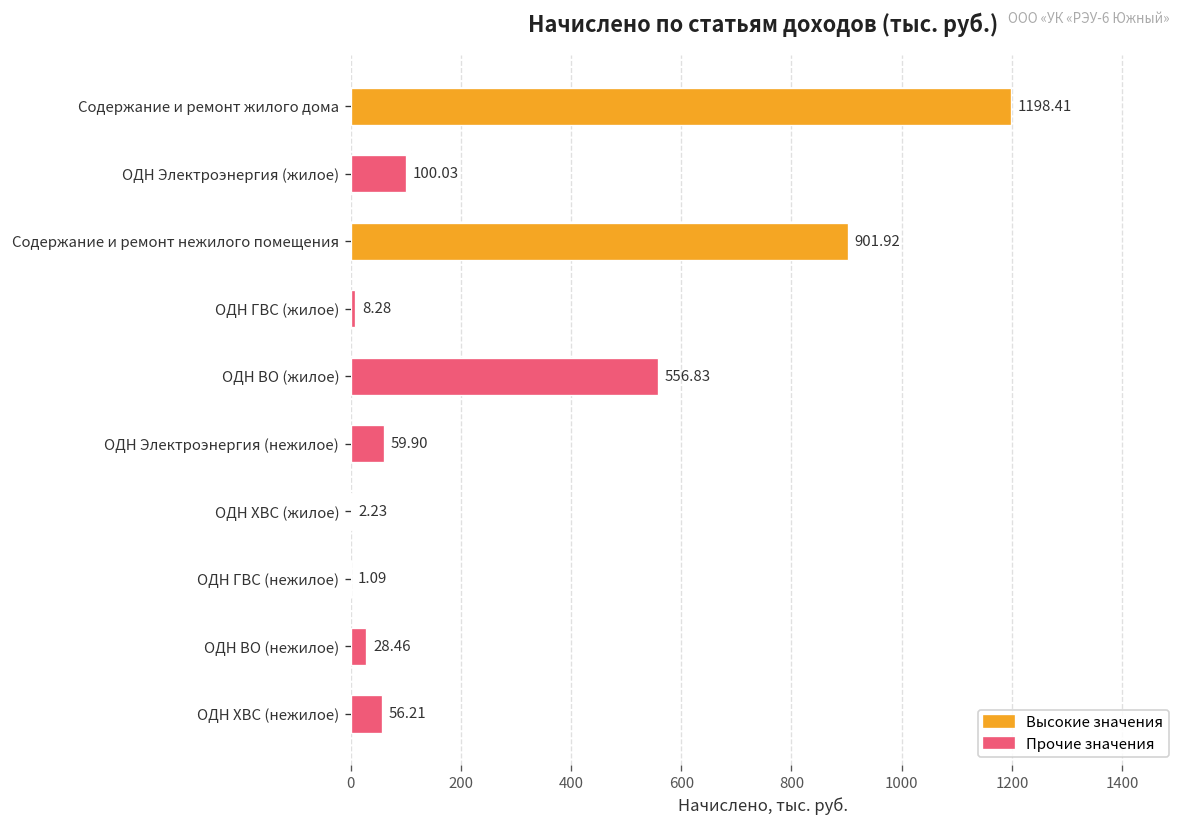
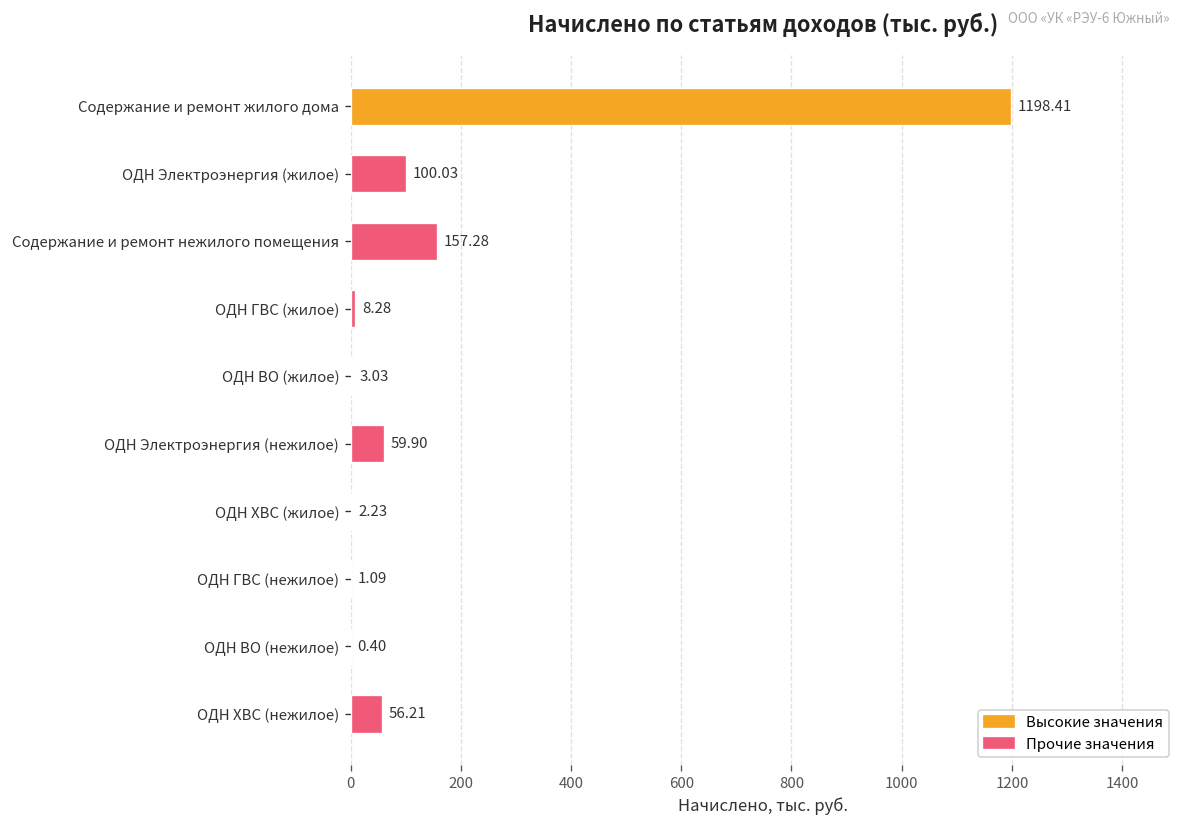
  {
    "Содержание и ремонт жилого дома": 1198.41,
    "ОДН Электроэнергия (жилое)": 100.03,
-   "Содержание и ремонт нежилого помещения": 901.92,
+   "Содержание и ремонт нежилого помещения": 157.28,
    "ОДН ГВС (жилое)": 8.28,
-   "ОДН ВО (жилое)": 556.83,
+   "ОДН ВО (жилое)": 3.03,
    "ОДН Электроэнергия (нежилое)": 59.90,
    "ОДН ХВС (жилое)": 2.23,
    "ОДН ГВС (нежилое)": 1.09,
-   "ОДН ВО (нежилое)": 28.46,
+   "ОДН ВО (нежилое)": 0.40,
    "ОДН ХВС (нежилое)": 56.21
  }
